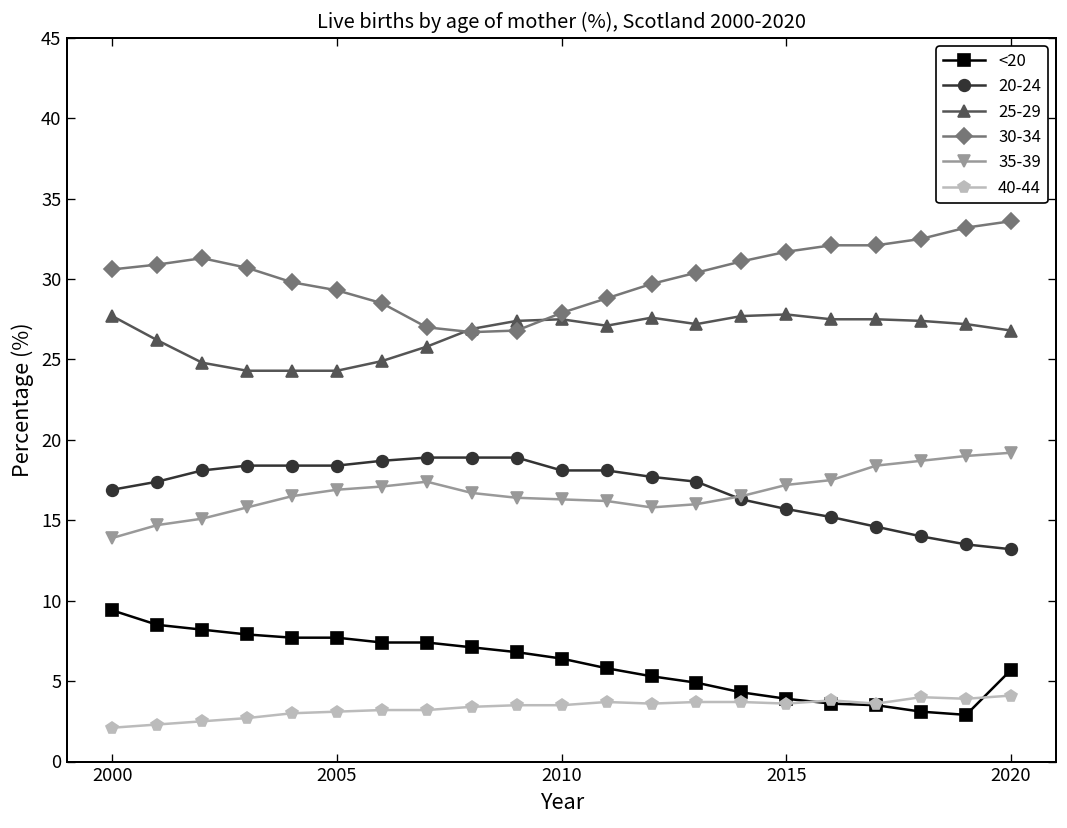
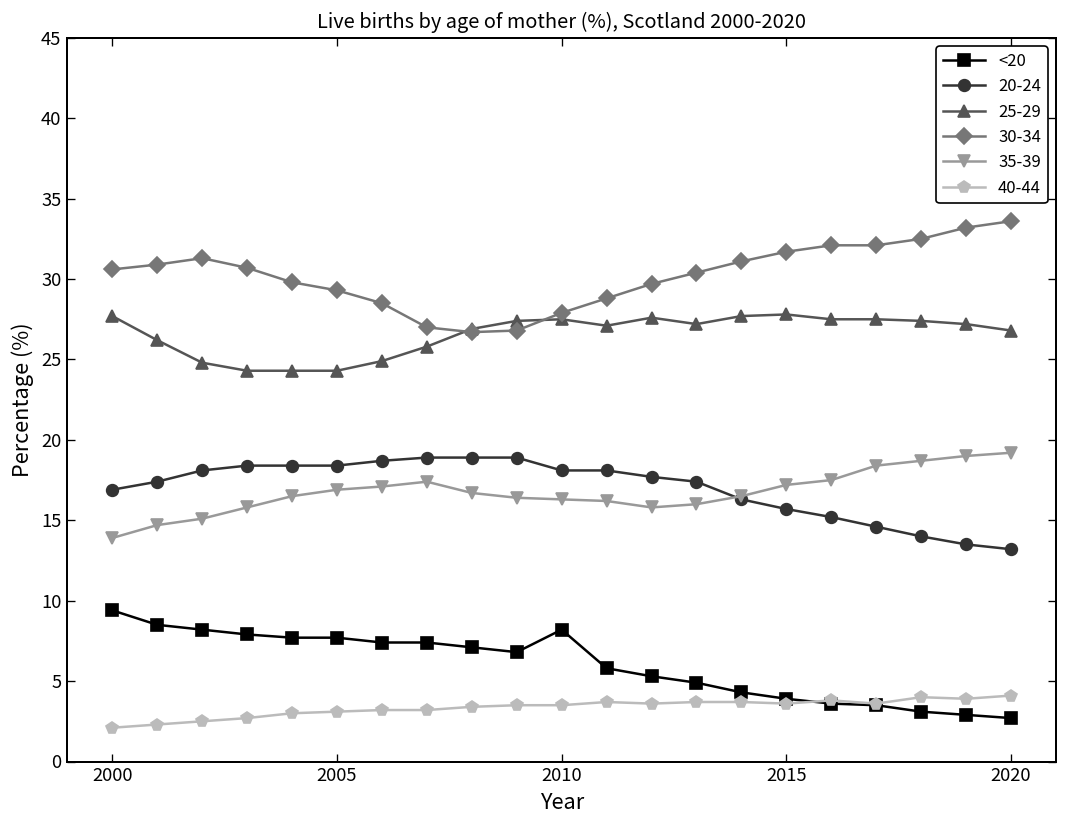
  {
    "<20": {
      "2000": 9.4,
      "2005": 7.7,
-     "2010": 6.4,
+     "2010": 8.2,
      "2015": 3.9,
-     "2020": 5.7
+     "2020": 2.7
    }
  }
